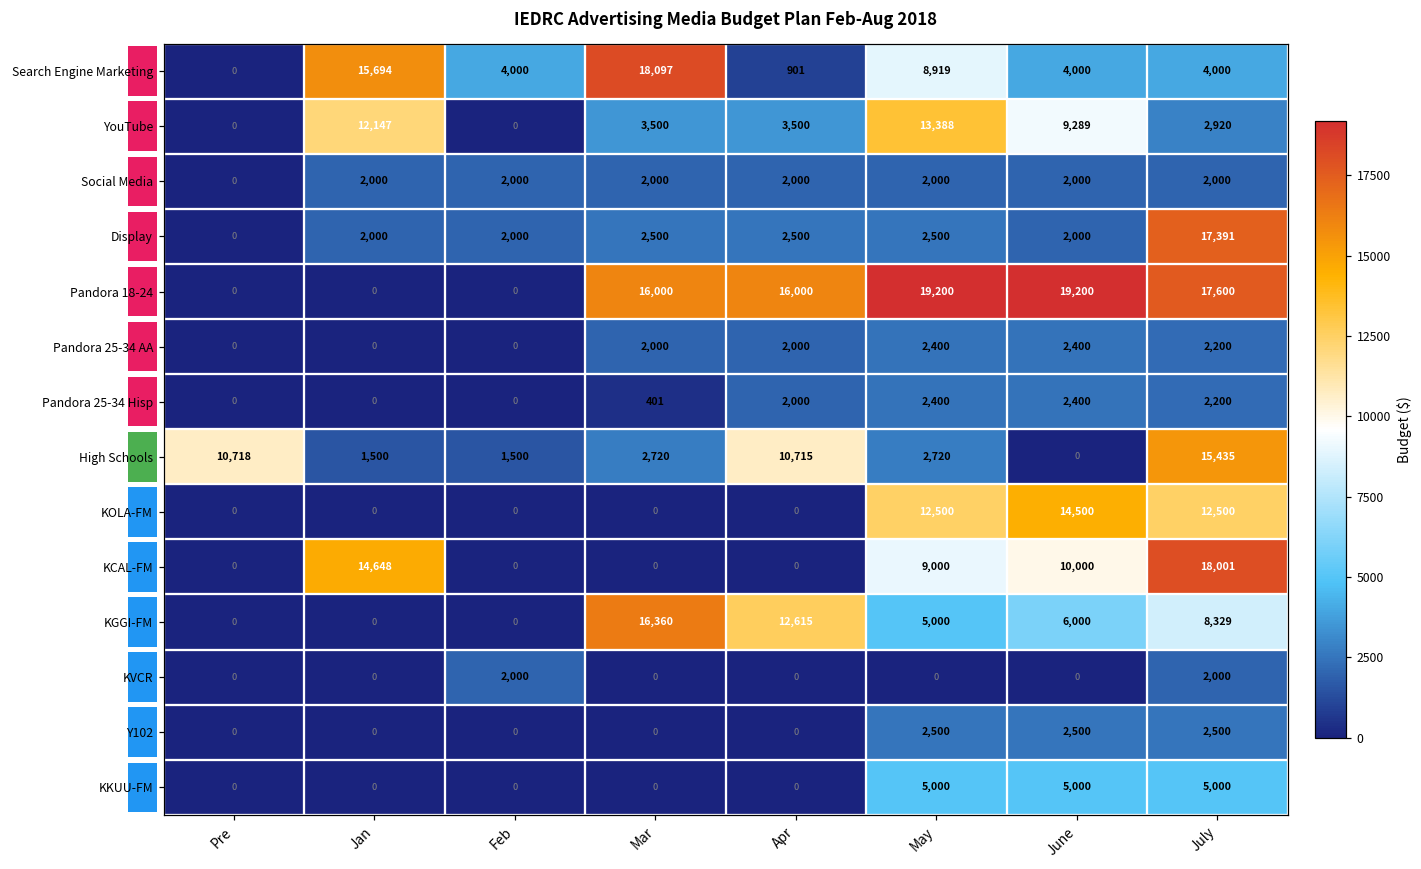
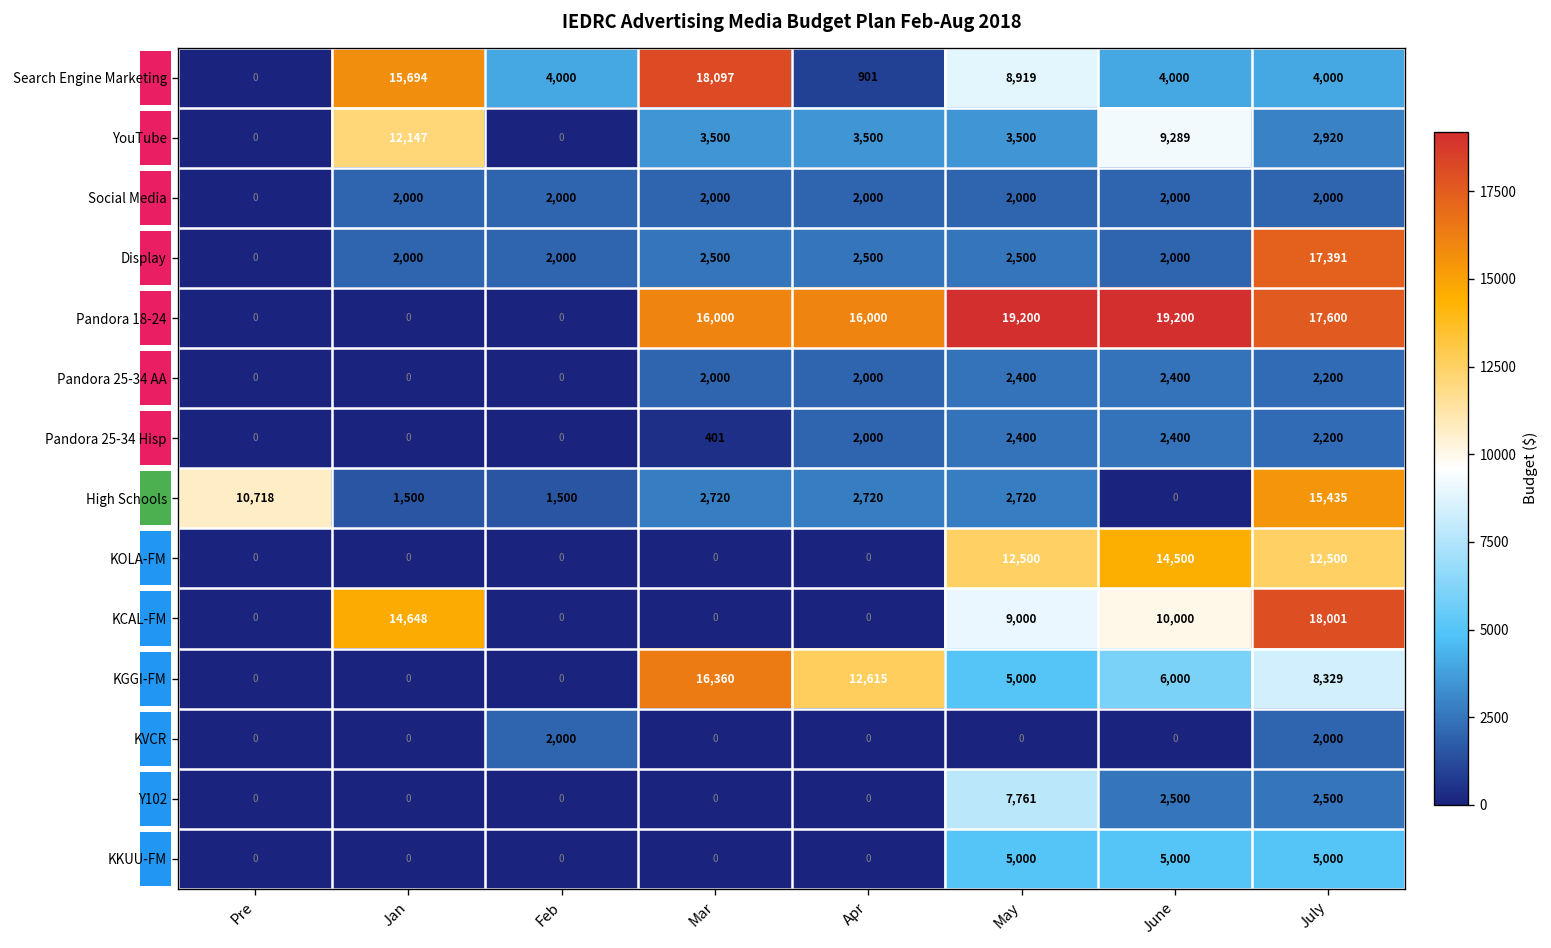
  {
    "Search Engine Marketing": {
      "Pre": "0",
      "Jan": "15,694",
      "Feb": "4,000",
      "Mar": "18,097",
      "Apr": "901",
      "May": "8,919",
      "June": "4,000",
      "July": "4,000"
    },
    "YouTube": {
      "Pre": "0",
      "Jan": "12,147",
      "Feb": "0",
      "Mar": "3,500",
      "Apr": "3,500",
-     "May": "13,388",
+     "May": "3,500",
      "June": "9,289",
      "July": "2,920"
    },
    "Social Media": {
      "Pre": "0",
      "Jan": "2,000",
      "Feb": "2,000",
      "Mar": "2,000",
      "Apr": "2,000",
      "May": "2,000",
      "June": "2,000",
      "July": "2,000"
    },
    "Display": {
      "Pre": "0",
      "Jan": "2,000",
      "Feb": "2,000",
      "Mar": "2,500",
      "Apr": "2,500",
      "May": "2,500",
      "June": "2,000",
      "July": "17,391"
    },
    "Pandora 18-24": {
      "Pre": "0",
      "Jan": "0",
      "Feb": "0",
      "Mar": "16,000",
      "Apr": "16,000",
      "May": "19,200",
      "June": "19,200",
      "July": "17,600"
    },
    "Pandora 25-34 AA": {
      "Pre": "0",
      "Jan": "0",
      "Feb": "0",
      "Mar": "2,000",
      "Apr": "2,000",
      "May": "2,400",
      "June": "2,400",
      "July": "2,200"
    },
    "Pandora 25-34 Hisp": {
      "Pre": "0",
      "Jan": "0",
      "Feb": "0",
      "Mar": "401",
      "Apr": "2,000",
      "May": "2,400",
      "June": "2,400",
      "July": "2,200"
    },
    "High Schools": {
      "Pre": "10,718",
      "Jan": "1,500",
      "Feb": "1,500",
      "Mar": "2,720",
-     "Apr": "10,715",
+     "Apr": "2,720",
      "May": "2,720",
      "June": "0",
      "July": "15,435"
    },
    "KOLA-FM": {
      "Pre": "0",
      "Jan": "0",
      "Feb": "0",
      "Mar": "0",
      "Apr": "0",
      "May": "12,500",
      "June": "14,500",
      "July": "12,500"
    },
    "KCAL-FM": {
      "Pre": "0",
      "Jan": "14,648",
      "Feb": "0",
      "Mar": "0",
      "Apr": "0",
      "May": "9,000",
      "June": "10,000",
      "July": "18,001"
    },
    "KGGI-FM": {
      "Pre": "0",
      "Jan": "0",
      "Feb": "0",
      "Mar": "16,360",
      "Apr": "12,615",
      "May": "5,000",
      "June": "6,000",
      "July": "8,329"
    },
    "KVCR": {
      "Pre": "0",
      "Jan": "0",
      "Feb": "2,000",
      "Mar": "0",
      "Apr": "0",
      "May": "0",
      "June": "0",
      "July": "2,000"
    },
    "Y102": {
      "Pre": "0",
      "Jan": "0",
      "Feb": "0",
      "Mar": "0",
      "Apr": "0",
-     "May": "2,500",
+     "May": "7,761",
      "June": "2,500",
      "July": "2,500"
    },
    "KKUU-FM": {
      "Pre": "0",
      "Jan": "0",
      "Feb": "0",
      "Mar": "0",
      "Apr": "0",
      "May": "5,000",
      "June": "5,000",
      "July": "5,000"
    }
  }
